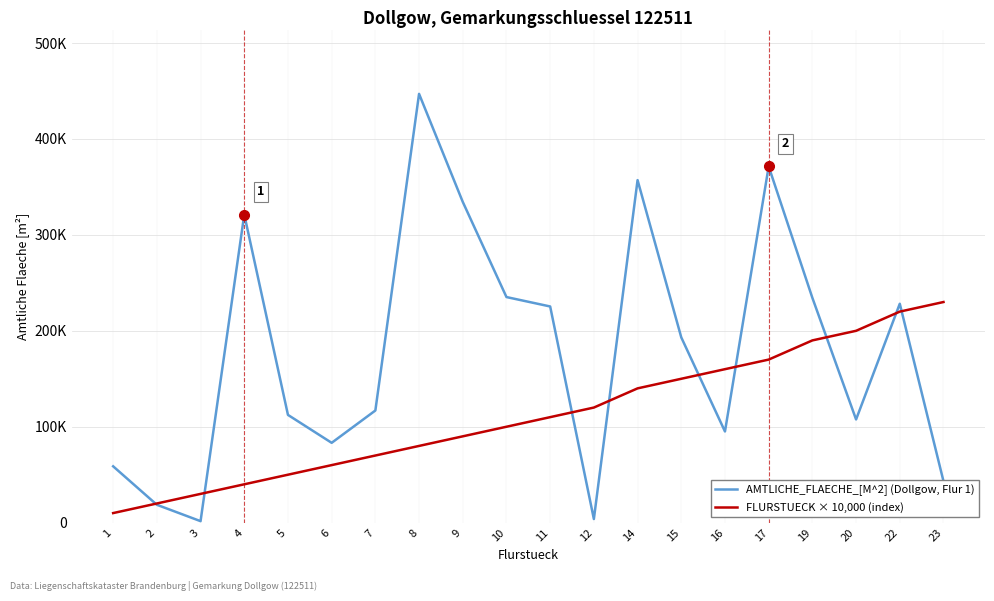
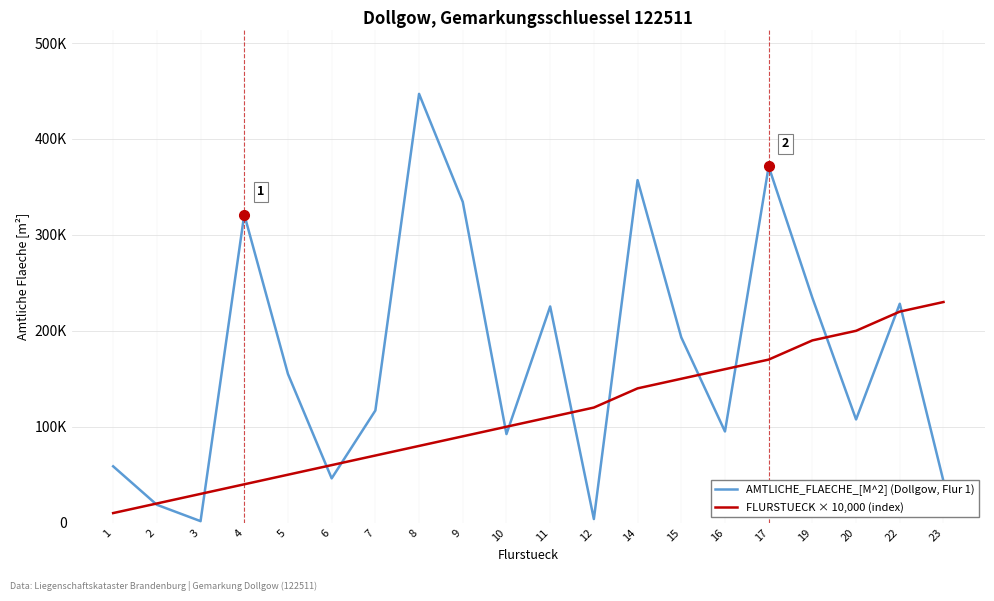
  {
    "AMTLICHE_FLAECHE_[M^2] (Dollgow, Flur 1)": {
      "1": 60000,
      "3": 0,
-     "5": 110000,
-     "6": 80000,
+     "5": 160000,
+     "6": 50000,
      "7": 120000,
      "8": 450000,
      "9": 330000,
-     "10": 240000,
+     "10": 90000,
      "11": 230000,
      "12": 0,
      "14": 360000,
      "15": 190000,
      "16": 100000,
      "19": 230000,
      "20": 110000,
      "22": 230000
    }
  }
